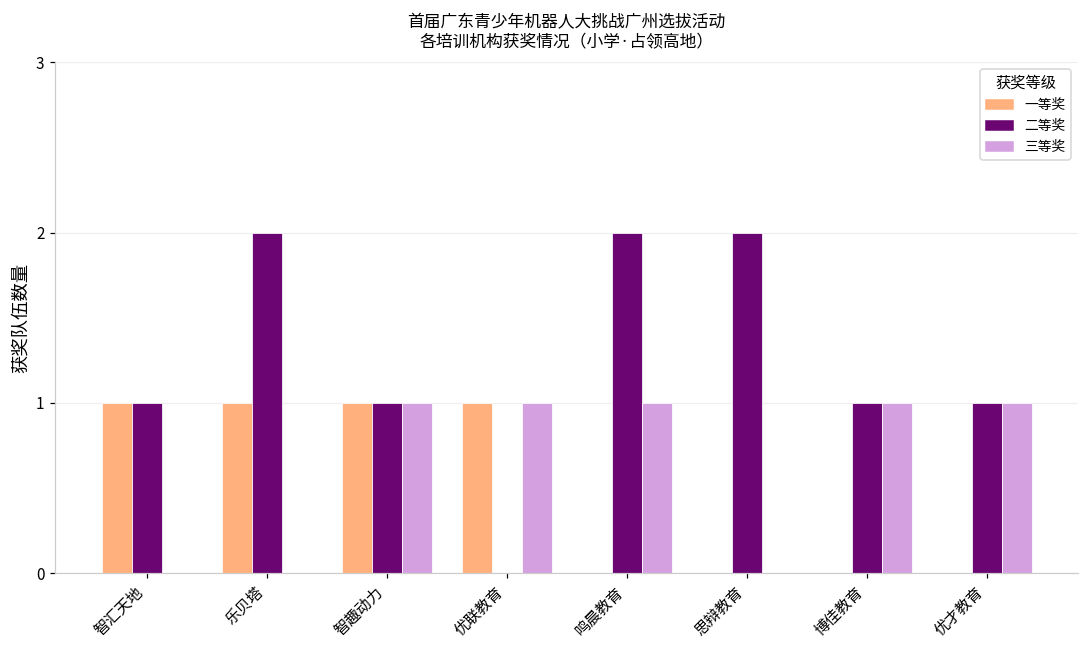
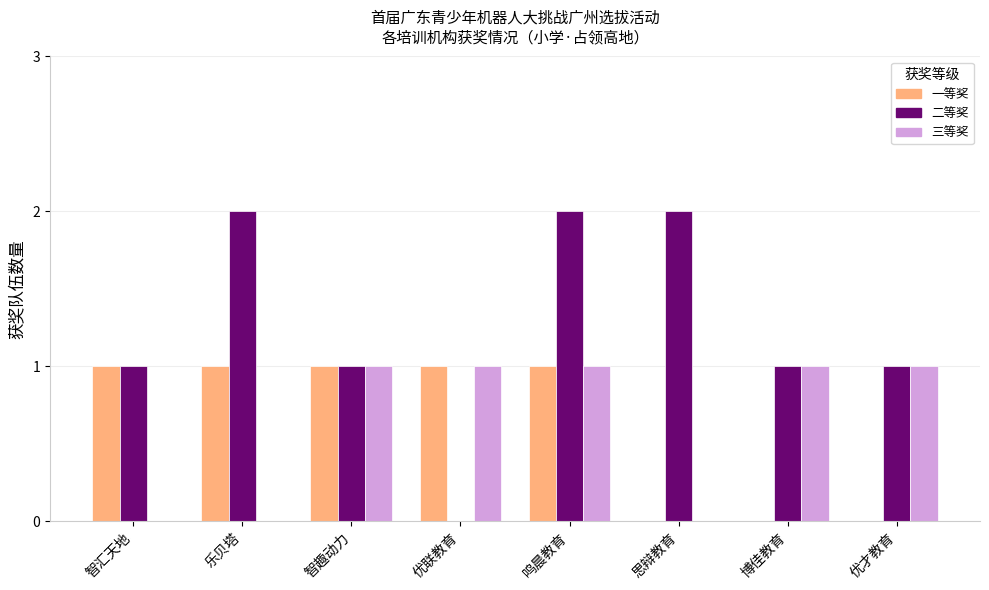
  {
    "一等奖": {
      "智汇天地": 1,
      "乐贝塔": 1,
      "智趣动力": 1,
      "优联教育": 1,
-     "鸣晨教育": 0,
+     "鸣晨教育": 1,
      "思辩教育": 0,
      "博佳教育": 0,
      "优才教育": 0
    },
    "二等奖": {
      "智汇天地": 1,
      "乐贝塔": 2,
      "智趣动力": 1,
      "优联教育": 0,
      "鸣晨教育": 2,
      "思辩教育": 2,
      "博佳教育": 1,
      "优才教育": 1
    },
    "三等奖": {
      "智汇天地": 0,
      "乐贝塔": 0,
      "智趣动力": 1,
      "优联教育": 1,
      "鸣晨教育": 1,
      "思辩教育": 0,
      "博佳教育": 1,
      "优才教育": 1
    }
  }
